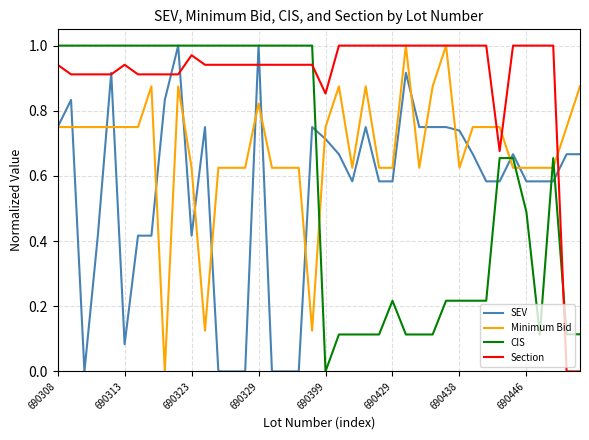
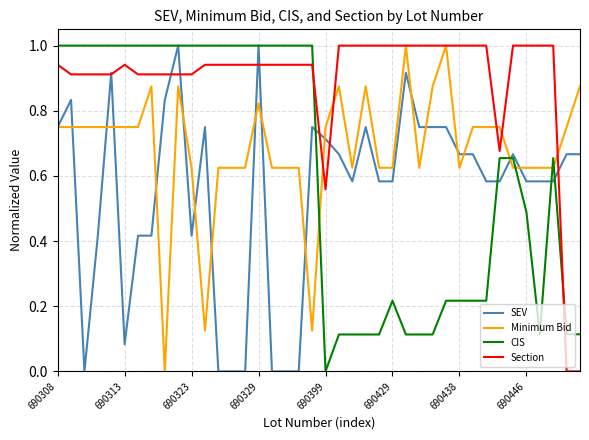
  {
    "SEV": {
      "690313": 0.08,
      "690323": 0.42,
      "690399": 0.71,
      "690429": 0.58,
-     "690438": 0.74,
+     "690438": 0.67,
      "690446": 0.58
    },
    "Minimum Bid": {
      "690313": 0.75,
      "690323": 0.63,
      "690329": 0.82,
      "690399": 0.75,
      "690429": 0.63,
      "690438": 0.63,
      "690446": 0.63
    },
    "CIS": {
      "690308": 1.00,
      "690313": 1.00,
      "690323": 1.00,
      "690399": 0.00,
      "690429": 0.22,
      "690438": 0.22,
      "690446": 0.49
    },
    "Section": {
      "690308": 0.94,
      "690313": 0.94,
-     "690323": 0.97,
+     "690323": 0.91,
      "690329": 0.94,
-     "690399": 0.85,
+     "690399": 0.56,
      "690429": 1.00,
      "690438": 1.00,
      "690446": 1.00
    }
  }
